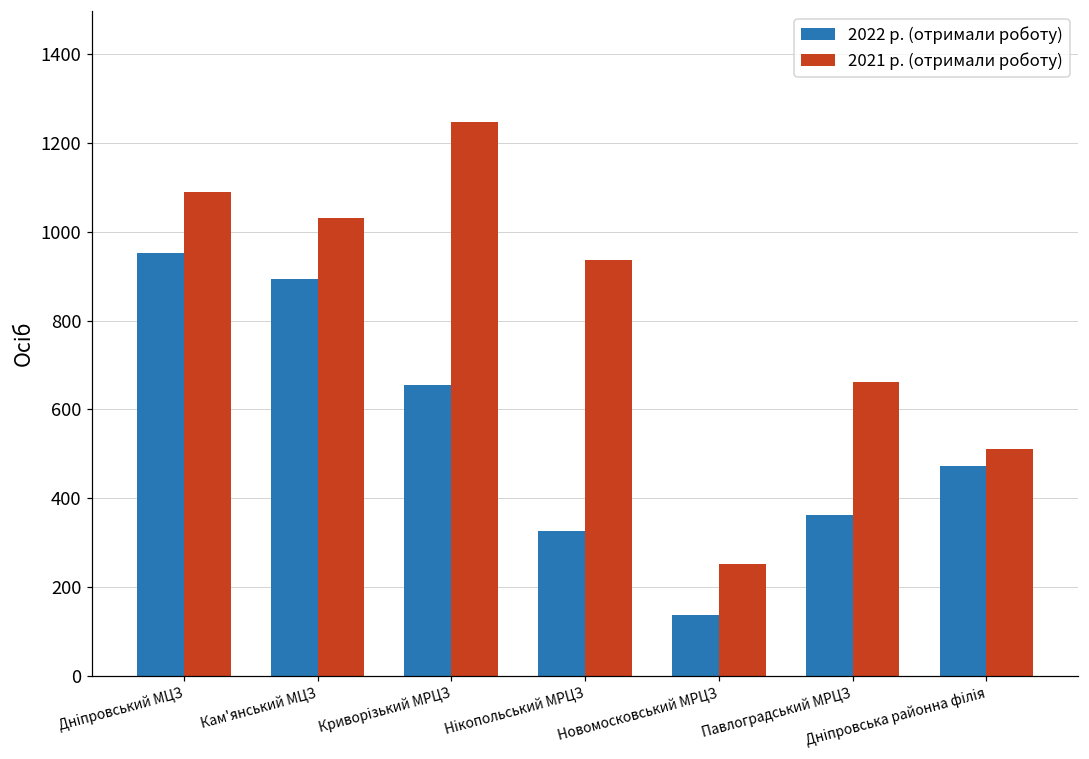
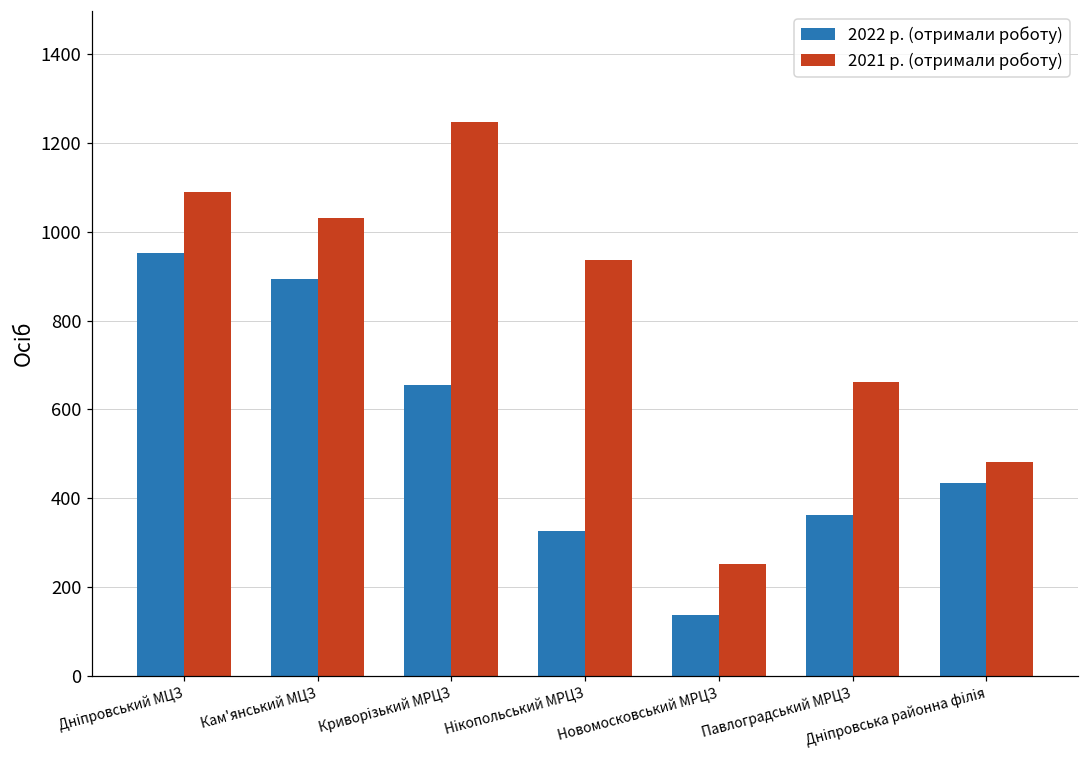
  {
    "2022 р. (отримали роботу)": {
      "Дніпровський МЦЗ": 950,
      "Кам'янський МЦЗ": 890,
      "Криворізький МРЦЗ": 660,
      "Нікопольський МРЦЗ": 330,
      "Новомосковський МРЦЗ": 140,
      "Павлоградський МРЦЗ": 360,
-     "Дніпровська районна філія": 470
+     "Дніпровська районна філія": 440
    },
    "2021 р. (отримали роботу)": {
      "Дніпровський МЦЗ": 1090,
      "Кам'янський МЦЗ": 1030,
      "Криворізький МРЦЗ": 1250,
      "Нікопольський МРЦЗ": 940,
      "Новомосковський МРЦЗ": 250,
      "Павлоградський МРЦЗ": 660,
-     "Дніпровська районна філія": 510
+     "Дніпровська районна філія": 480
    }
  }
